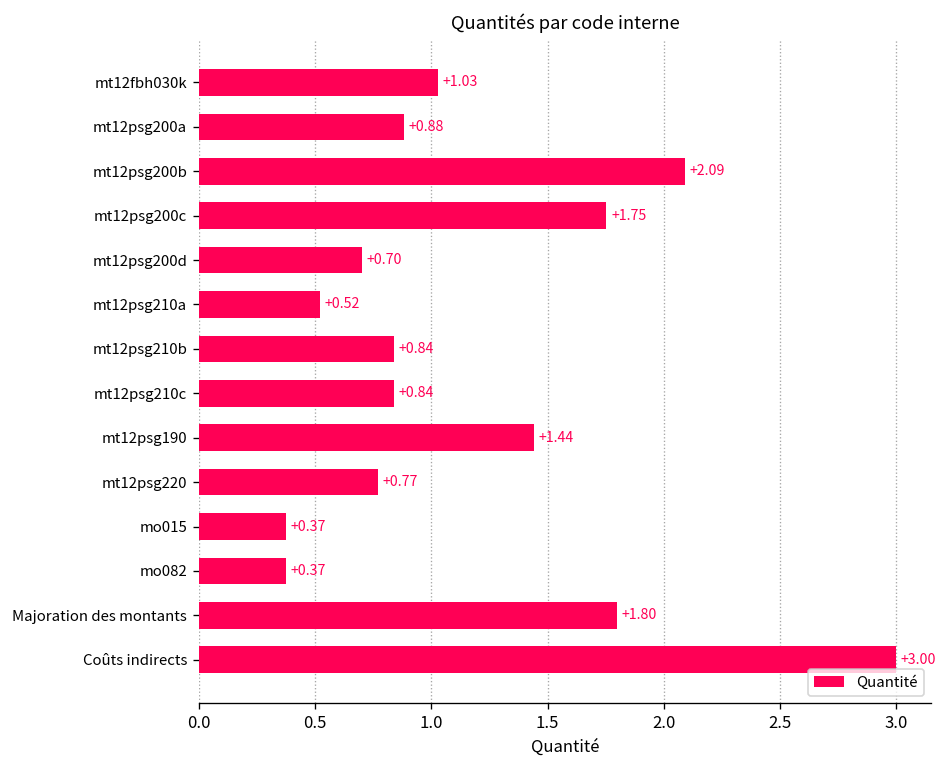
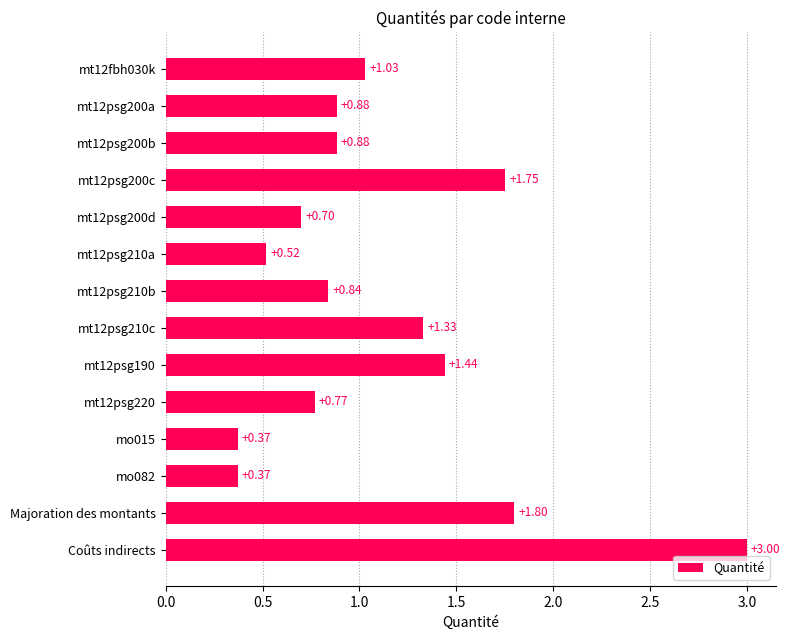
  {
    "mt12fbh030k": "+1.03",
    "mt12psg200a": "+0.88",
-   "mt12psg200b": "+2.09",
+   "mt12psg200b": "+0.88",
    "mt12psg200c": "+1.75",
    "mt12psg200d": "+0.70",
    "mt12psg210a": "+0.52",
    "mt12psg210b": "+0.84",
-   "mt12psg210c": "+0.84",
+   "mt12psg210c": "+1.33",
    "mt12psg190": "+1.44",
    "mt12psg220": "+0.77",
    "mo015": "+0.37",
    "mo082": "+0.37",
    "Majoration des montants": "+1.80"
  }
